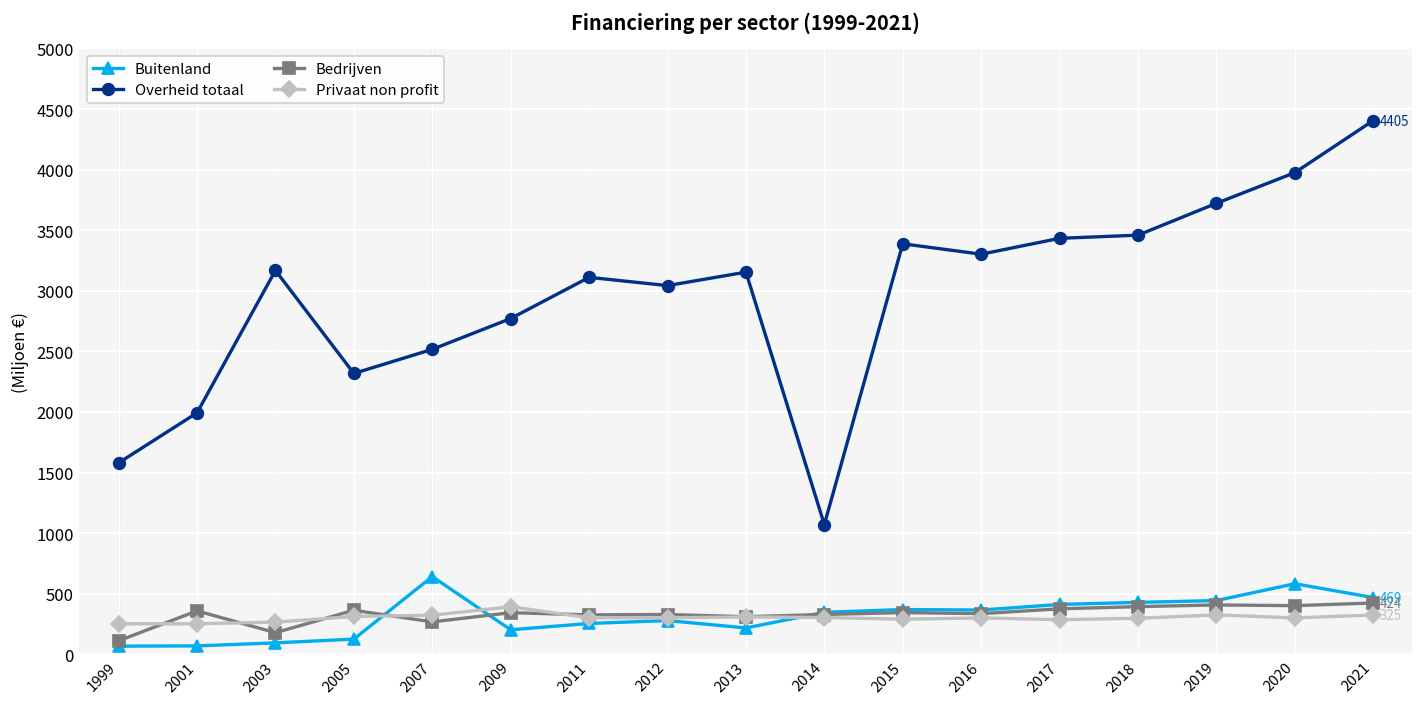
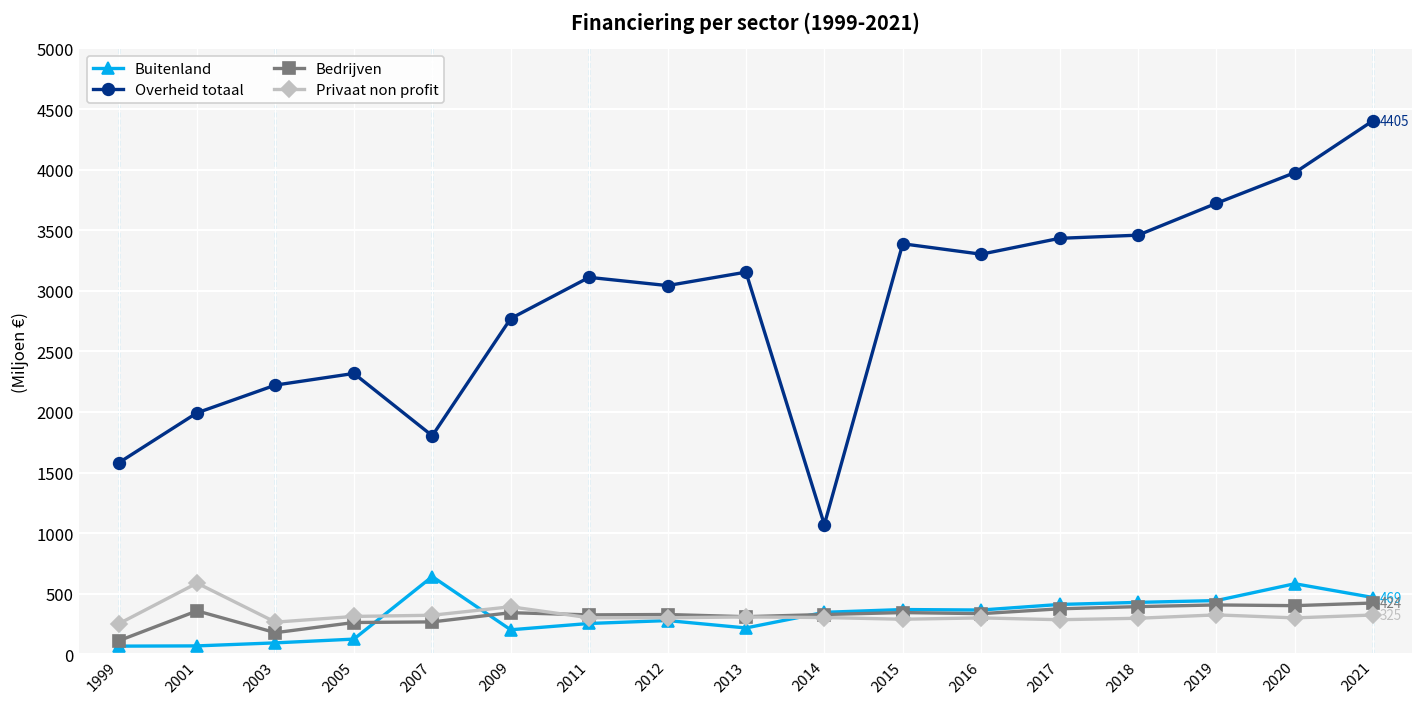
  {
    "Buitenland": {
      "1999": 70,
      "2001": 70,
      "2003": 100,
      "2005": 130,
      "2007": 640,
      "2009": 200,
      "2011": 260,
      "2013": 220,
      "2016": 370,
      "2017": 410,
      "2018": 430,
      "2019": 440,
      "2020": 580
    },
    "Overheid totaal": {
      "1999": 1580,
      "2001": 1990,
-     "2003": 3170,
+     "2003": 2220,
      "2005": 2320,
-     "2007": 2520,
+     "2007": 1800,
      "2009": 2770,
      "2011": 3110,
      "2012": 3040,
      "2013": 3150,
      "2014": 1070,
      "2015": 3390,
      "2016": 3300,
      "2017": 3430,
      "2018": 3460,
      "2019": 3720,
      "2020": 3980
    },
    "Bedrijven": {
      "1999": 110,
      "2001": 360,
      "2003": 180,
-     "2005": 360,
+     "2005": 260,
      "2007": 270,
      "2009": 340,
      "2012": 330,
      "2016": 340,
      "2017": 380,
      "2018": 390,
      "2019": 410,
      "2020": 400
    },
    "Privaat non profit": {
      "1999": 250,
-     "2001": 250,
+     "2001": 590,
      "2003": 270,
      "2005": 310,
      "2007": 320,
      "2009": 390,
      "2015": 290,
      "2016": 300,
      "2017": 290,
      "2018": 300,
      "2019": 330,
      "2020": 300
    }
  }
